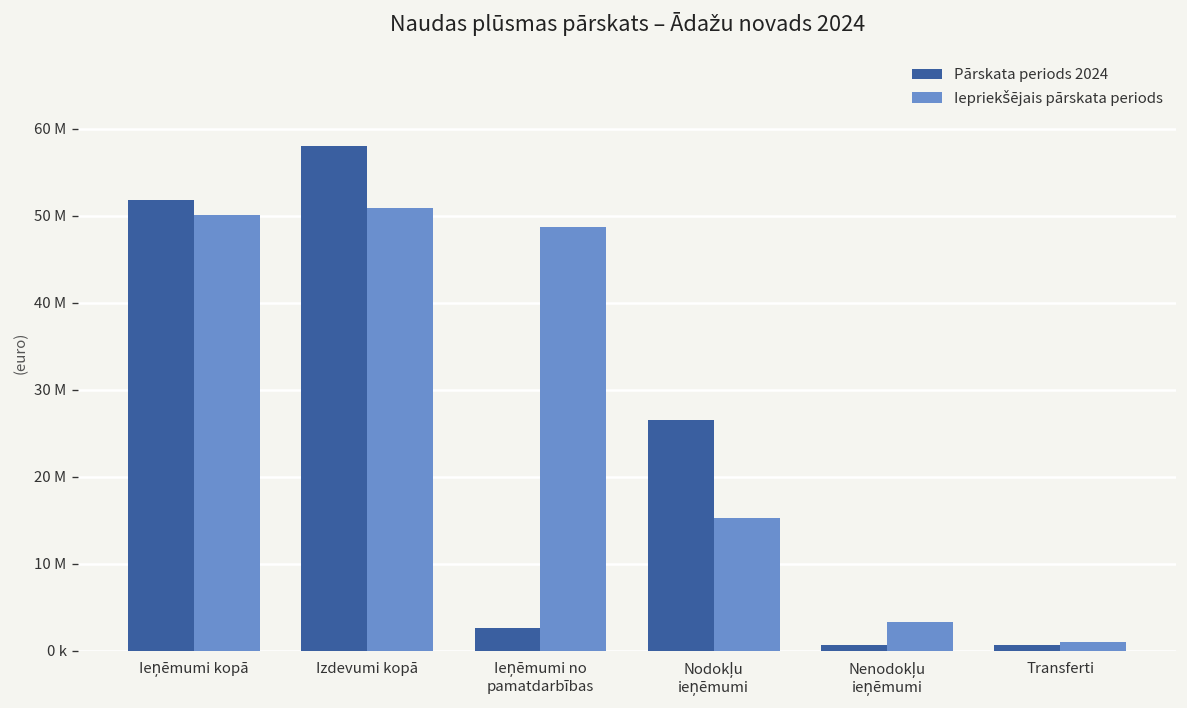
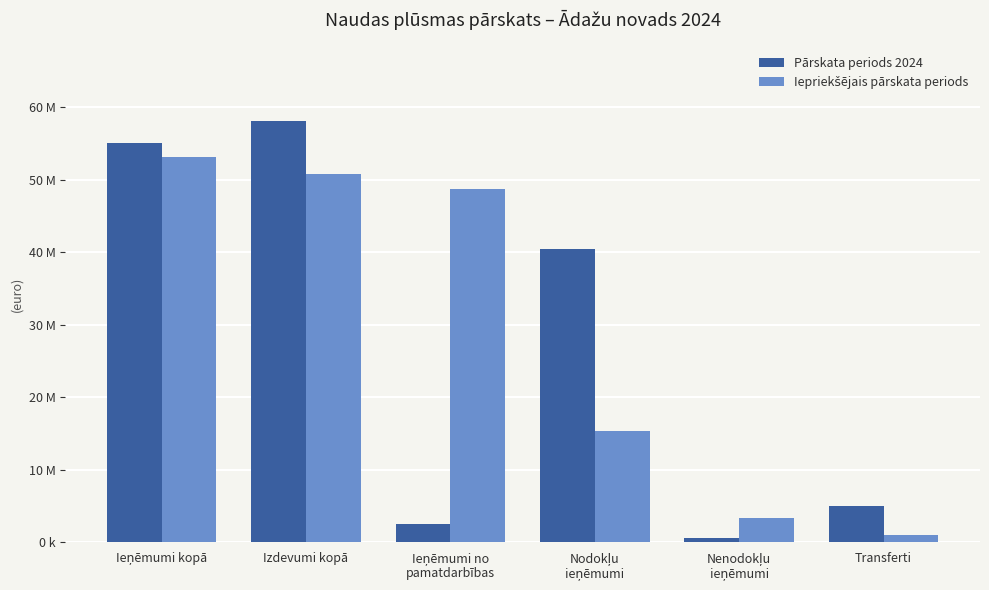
  {
    "Pārskata periods 2024": {
-     "Ieņēmumi kopā": 52000000,
+     "Ieņēmumi kopā": 55000000,
      "Izdevumi kopā": 58000000,
      "Ieņēmumi no pamatdarbības": 3000000,
-     "Nodokļu ieņēmumi": 27000000,
+     "Nodokļu ieņēmumi": 40000000,
      "Nenodokļu ieņēmumi": 1000000,
-     "Transferti": 1000000
+     "Transferti": 5000000
    },
    "Iepriekšējais pārskata periods": {
-     "Ieņēmumi kopā": 50000000,
+     "Ieņēmumi kopā": 53000000,
      "Izdevumi kopā": 51000000,
      "Ieņēmumi no pamatdarbības": 49000000,
      "Nodokļu ieņēmumi": 15000000,
      "Nenodokļu ieņēmumi": 3000000,
      "Transferti": 1000000
    }
  }
